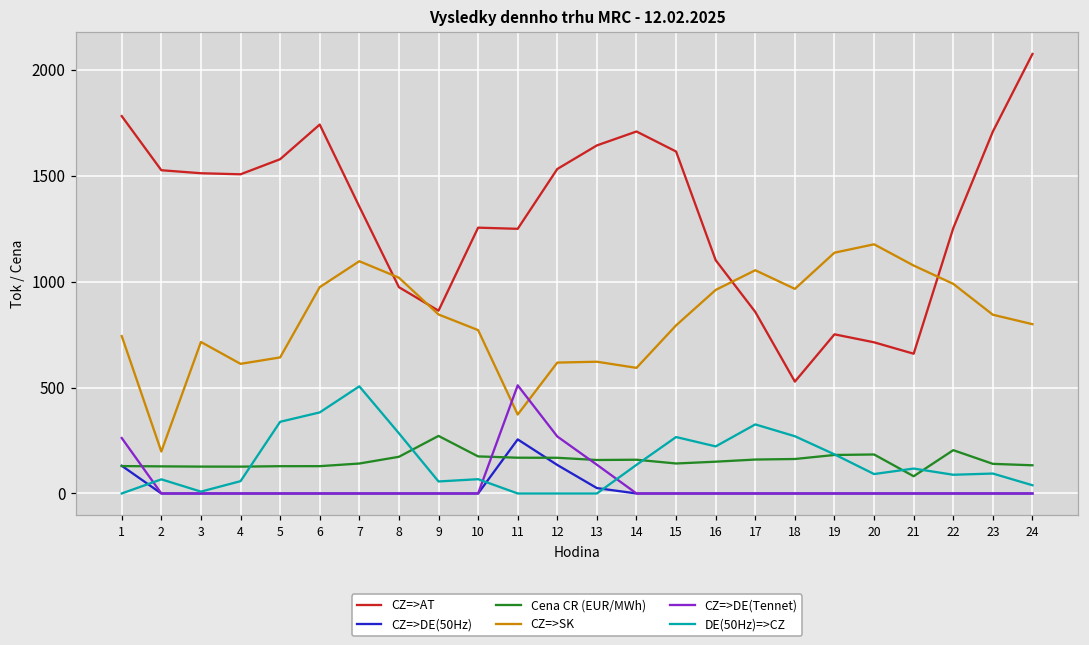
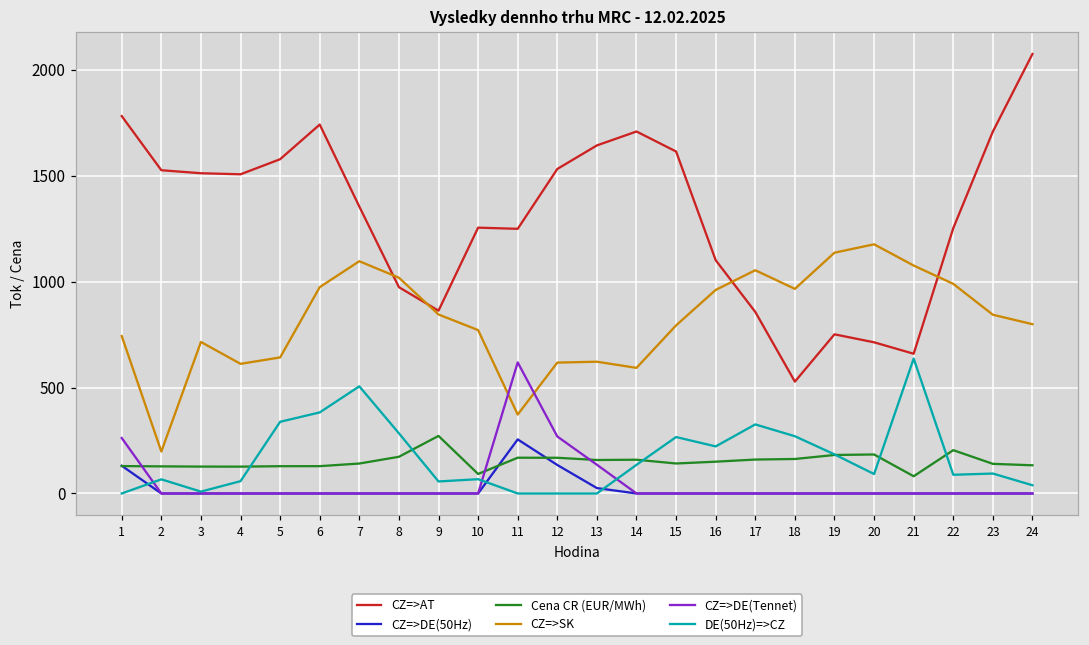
  {
    "CZ=>AT": {
      "1": 1780,
      "2": 1530,
      "3": 1510,
      "4": 1510,
      "5": 1580,
      "6": 1740,
      "7": 1350,
      "8": 970,
      "9": 860,
      "10": 1250,
      "11": 1250,
      "12": 1530,
      "13": 1640,
      "14": 1710,
      "15": 1610,
      "16": 1100,
      "17": 860,
      "18": 530,
      "19": 750,
      "20": 710,
      "21": 660,
      "22": 1250,
      "23": 1710,
      "24": 2070
    },
    "CZ=>DE(50Hz)": {
      "11": 260,
      "12": 130,
      "13": 30
    },
    "Cena CR (EUR/MWh)": {
      "2": 130,
      "3": 130,
      "4": 130,
      "5": 130,
      "6": 130,
      "7": 140,
      "8": 170,
      "9": 270,
-     "10": 170,
+     "10": 90,
      "11": 170,
      "12": 170,
      "13": 160,
      "14": 160,
      "15": 140,
      "16": 150,
      "17": 160,
      "18": 160,
      "20": 180,
      "21": 80,
      "22": 200,
      "23": 140,
      "24": 130
    },
    "CZ=>SK": {
      "1": 740,
      "2": 200,
      "3": 710,
      "4": 610,
      "5": 640,
      "6": 970,
      "7": 1100,
      "8": 1020,
      "9": 840,
      "10": 770,
      "11": 370,
      "12": 620,
      "13": 620,
      "14": 590,
      "15": 790,
      "16": 960,
      "17": 1050,
      "18": 970,
      "19": 1140,
      "20": 1180,
      "21": 1080,
      "22": 990,
      "23": 840,
      "24": 800
    },
    "CZ=>DE(Tennet)": {
      "1": 260,
-     "11": 510,
+     "11": 620,
      "12": 270,
      "13": 140
    },
    "DE(50Hz)=>CZ": {
      "1": 0,
      "2": 70,
      "4": 60,
      "5": 340,
      "6": 380,
      "7": 510,
      "8": 280,
      "9": 60,
      "10": 70,
      "11": 0,
      "12": 0,
      "13": 0,
      "14": 140,
      "15": 270,
      "16": 220,
      "17": 330,
      "18": 270,
      "20": 90,
-     "21": 120,
+     "21": 640,
      "22": 90,
      "23": 90,
      "24": 40
    }
  }
